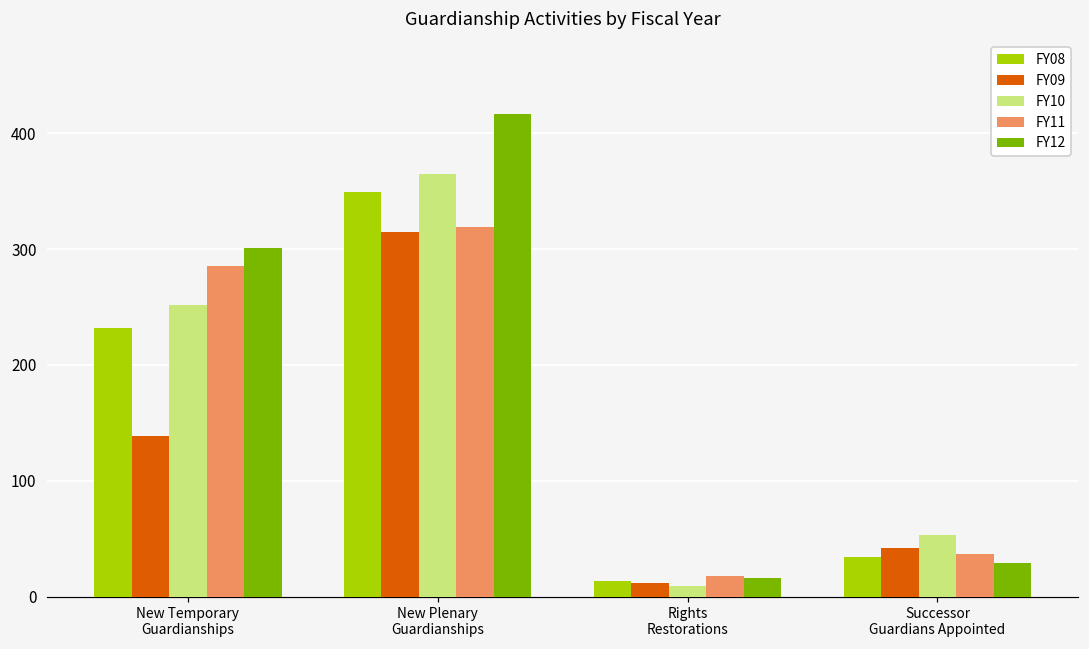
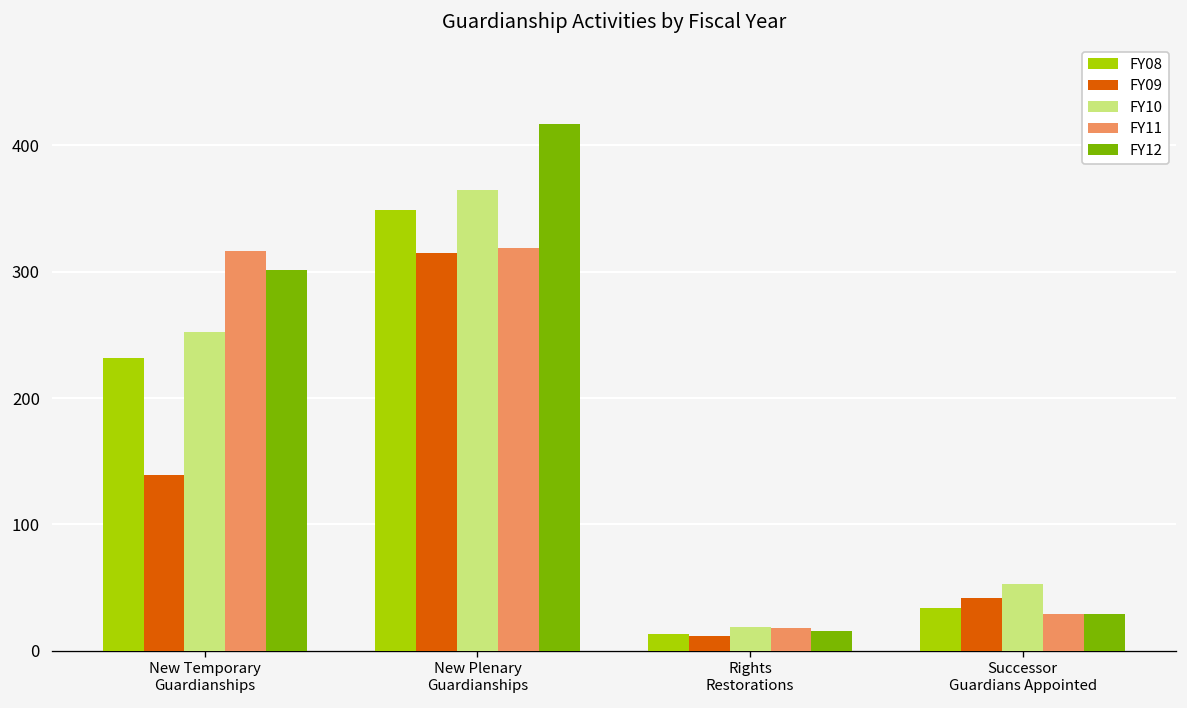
  {
    "FY09": {
      "New Temporary Guardianships": 139,
      "New Plenary Guardianships": 315,
      "Rights Restorations": 12,
      "Successor Guardians Appointed": 42
    },
    "FY10": {
      "New Temporary Guardianships": 252,
      "New Plenary Guardianships": 365,
-     "Rights Restorations": 9,
+     "Rights Restorations": 19,
      "Successor Guardians Appointed": 53
    },
    "FY11": {
-     "New Temporary Guardianships": 285,
+     "New Temporary Guardianships": 316,
      "New Plenary Guardianships": 319,
      "Rights Restorations": 18,
-     "Successor Guardians Appointed": 37
+     "Successor Guardians Appointed": 29
    }
  }
